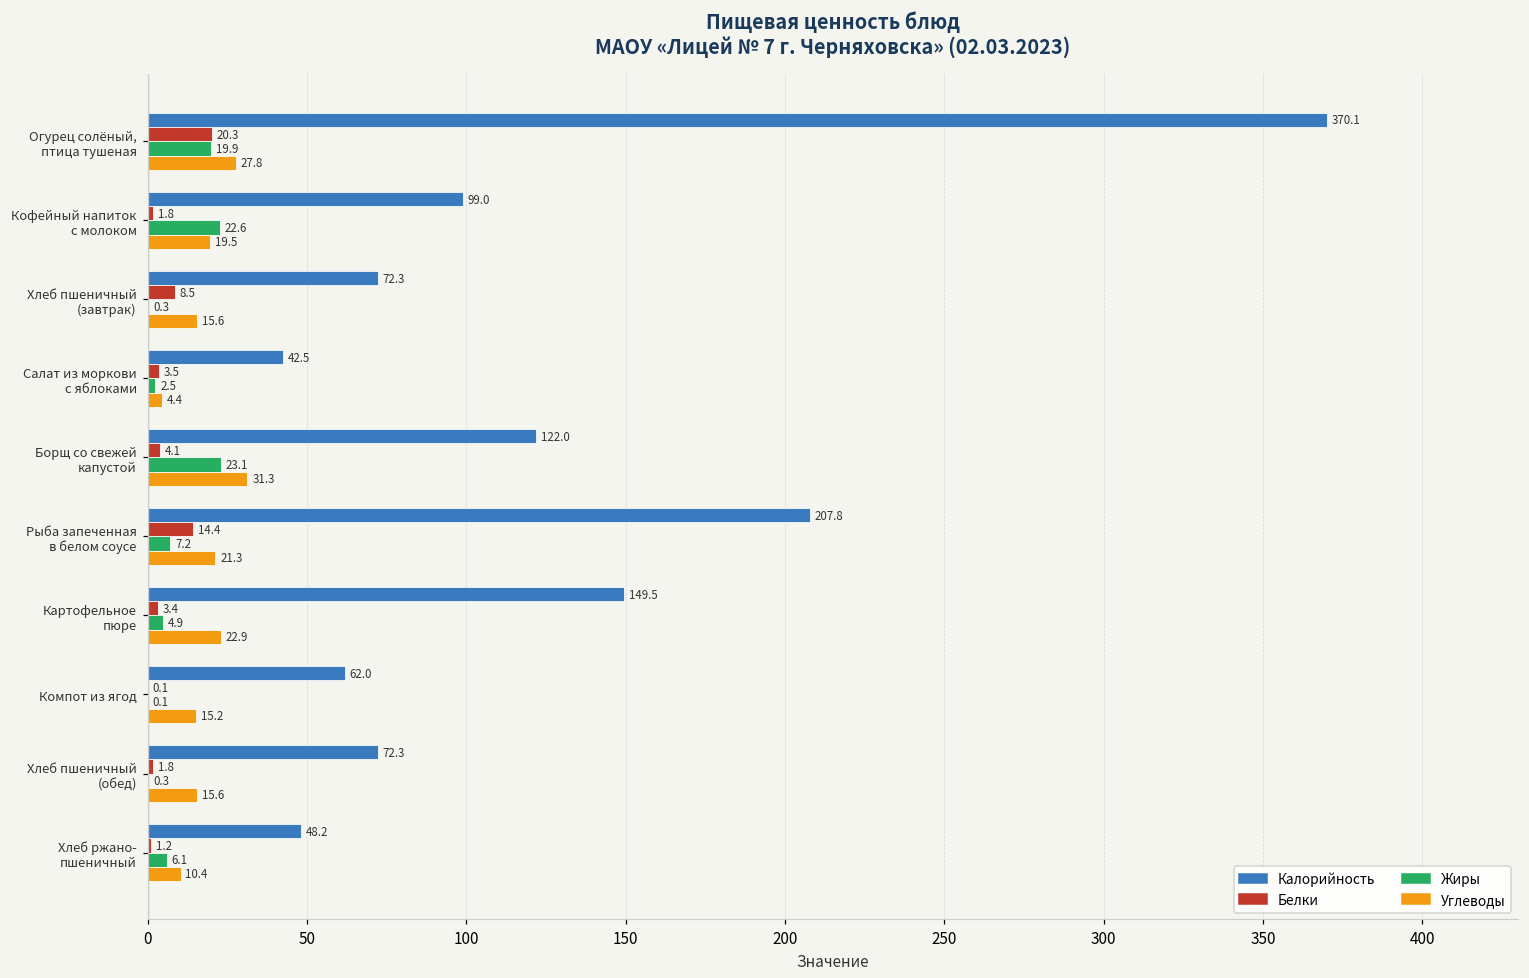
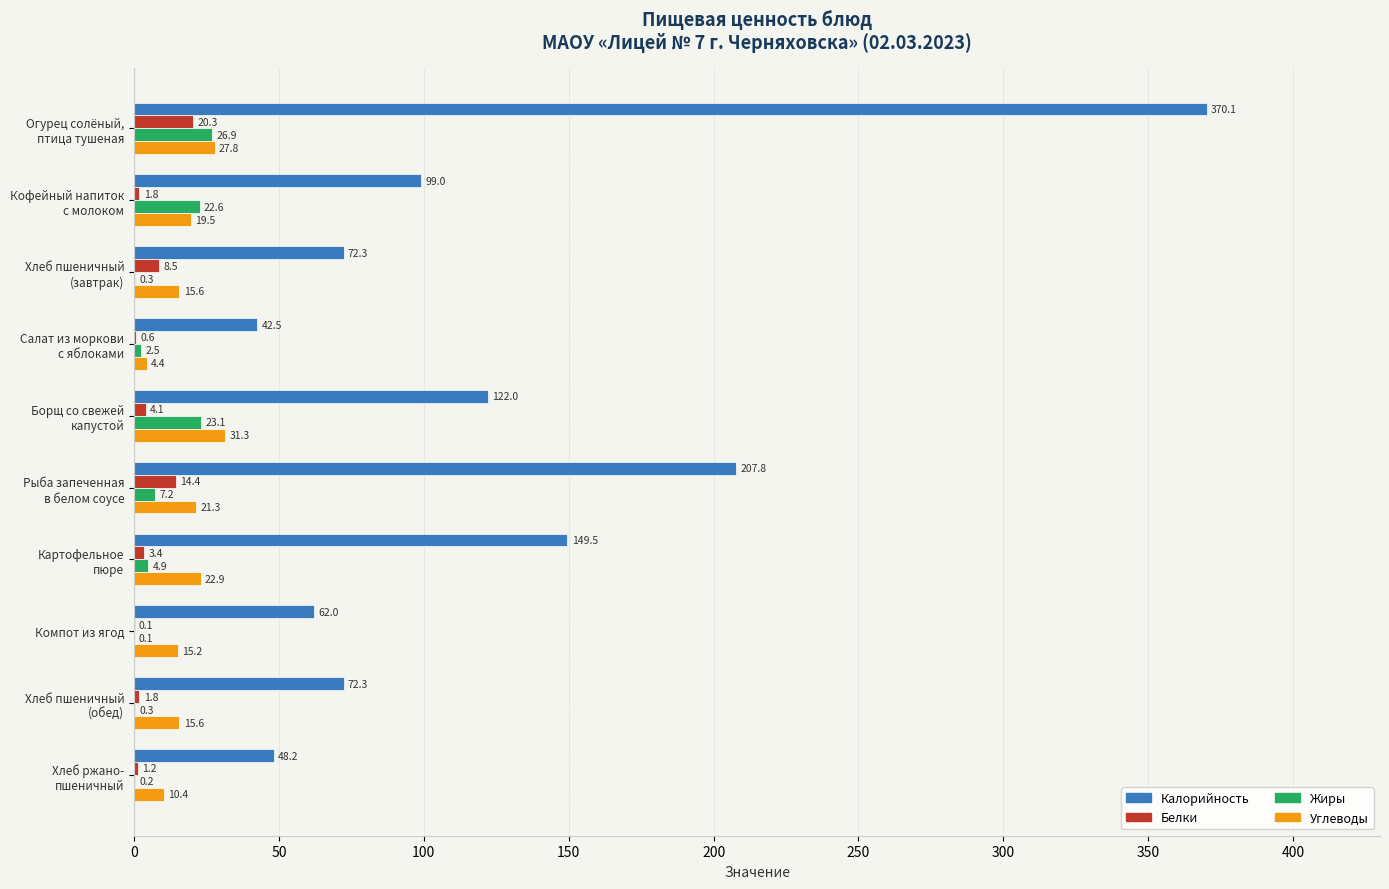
  {
    "Калорийность": {
      "Огурец солёный, птица тушеная": 370.1,
      "Кофейный напиток с молоком": 99.0,
      "Хлеб пшеничный (завтрак)": 72.3,
      "Салат из моркови с яблоками": 42.5,
      "Борщ со свежей капустой": 122.0,
      "Рыба запеченная в белом соусе": 207.8,
      "Картофельное пюре": 149.5,
      "Компот из ягод": 62.0,
      "Хлеб пшеничный (обед)": 72.3,
      "Хлеб ржано- пшеничный": 48.2
    },
    "Белки": {
      "Огурец солёный, птица тушеная": 20.3,
      "Кофейный напиток с молоком": 1.8,
      "Хлеб пшеничный (завтрак)": 8.5,
-     "Салат из моркови с яблоками": 3.5,
+     "Салат из моркови с яблоками": 0.6,
      "Борщ со свежей капустой": 4.1,
      "Рыба запеченная в белом соусе": 14.4,
      "Картофельное пюре": 3.4,
      "Компот из ягод": 0.1,
      "Хлеб пшеничный (обед)": 1.8,
      "Хлеб ржано- пшеничный": 1.2
    },
    "Жиры": {
-     "Огурец солёный, птица тушеная": 19.9,
+     "Огурец солёный, птица тушеная": 26.9,
      "Кофейный напиток с молоком": 22.6,
      "Хлеб пшеничный (завтрак)": 0.3,
      "Салат из моркови с яблоками": 2.5,
      "Борщ со свежей капустой": 23.1,
      "Рыба запеченная в белом соусе": 7.2,
      "Картофельное пюре": 4.9,
      "Компот из ягод": 0.1,
      "Хлеб пшеничный (обед)": 0.3,
-     "Хлеб ржано- пшеничный": 6.1
+     "Хлеб ржано- пшеничный": 0.2
    },
    "Углеводы": {
      "Огурец солёный, птица тушеная": 27.8,
      "Кофейный напиток с молоком": 19.5,
      "Хлеб пшеничный (завтрак)": 15.6,
      "Салат из моркови с яблоками": 4.4,
      "Борщ со свежей капустой": 31.3,
      "Рыба запеченная в белом соусе": 21.3,
      "Картофельное пюре": 22.9,
      "Компот из ягод": 15.2,
      "Хлеб пшеничный (обед)": 15.6,
      "Хлеб ржано- пшеничный": 10.4
    }
  }
